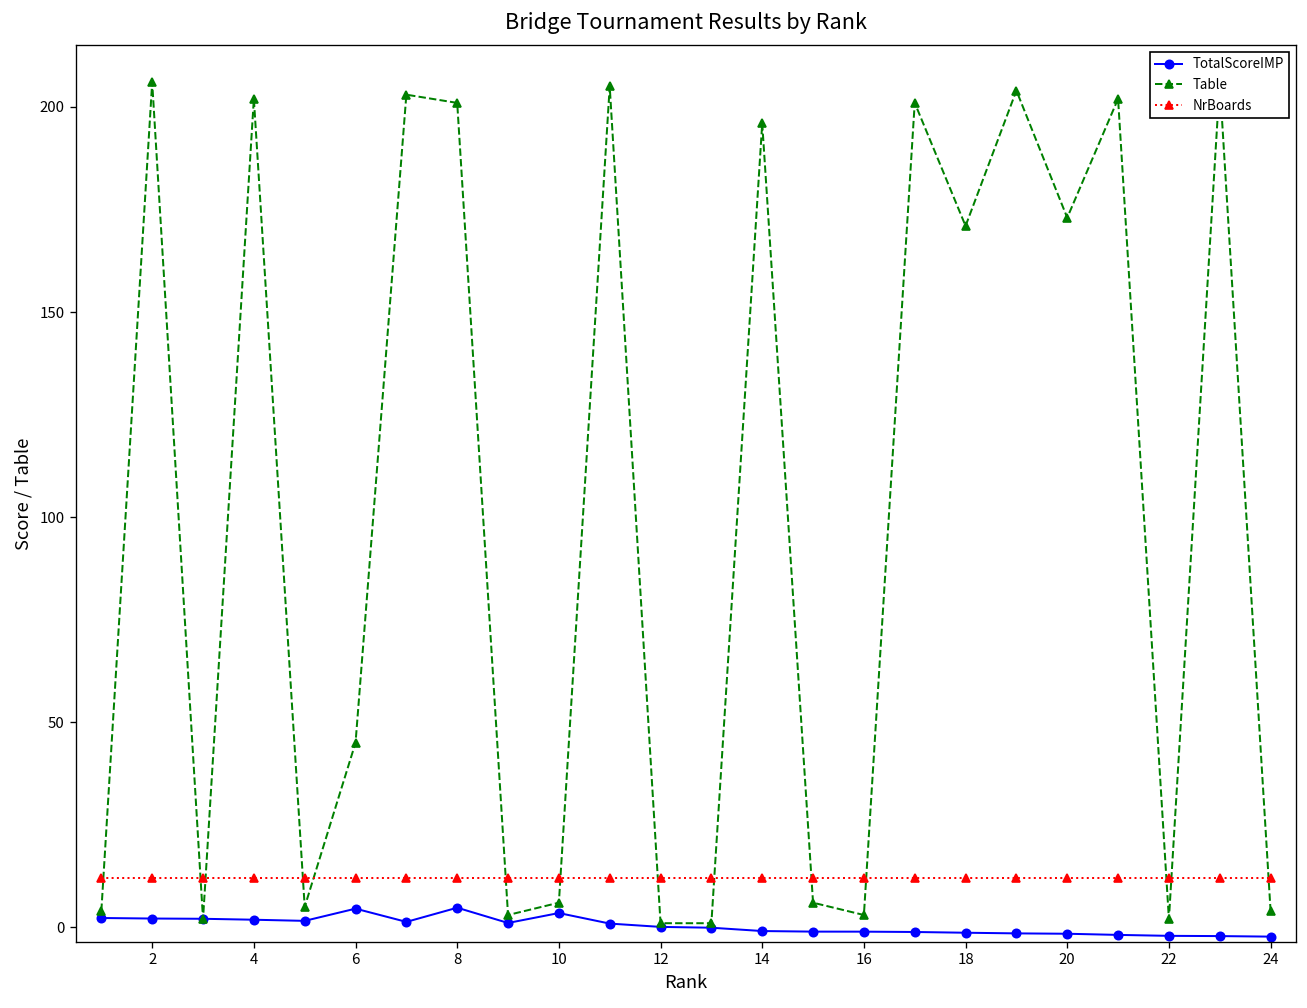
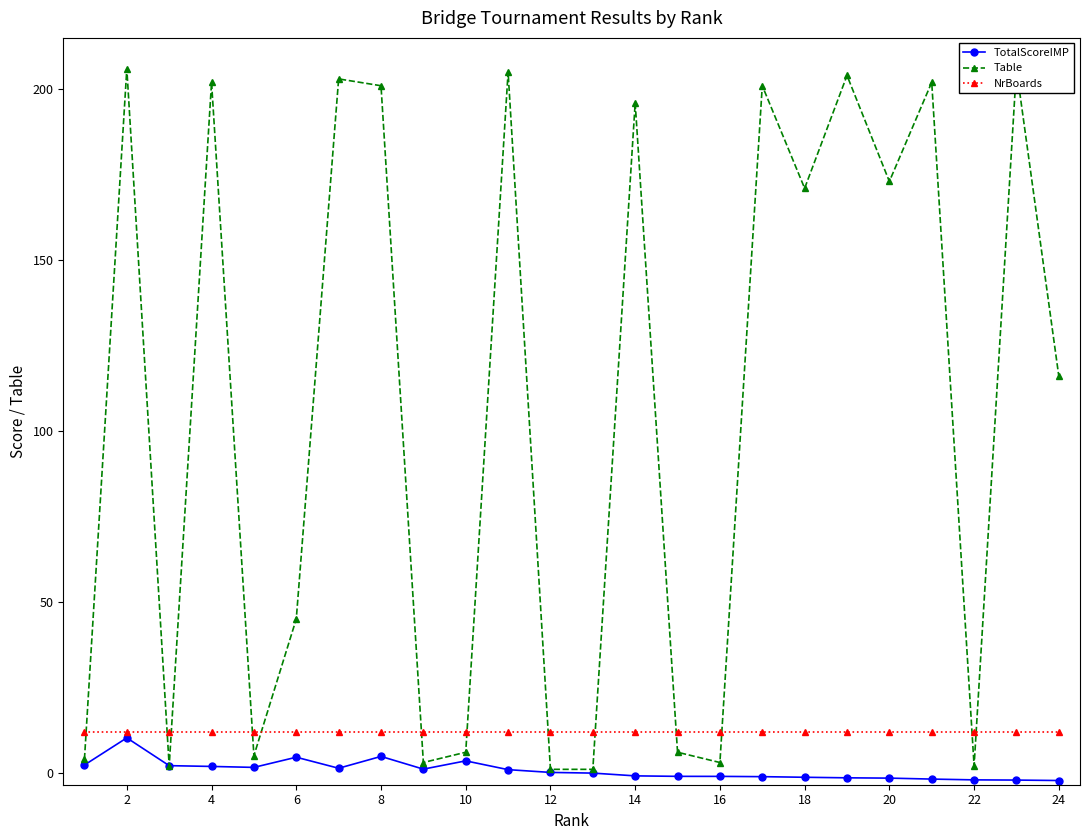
  {
    "TotalScoreIMP": {
-     "2": 2,
+     "2": 10,
      "4": 2,
      "6": 5,
      "8": 5,
      "10": 3,
      "12": 0,
      "14": -1,
      "16": -1,
      "18": -1,
      "20": -2,
      "22": -2,
      "24": -2
    },
    "Table": {
      "2": 206,
      "4": 202,
      "6": 45,
      "8": 201,
      "10": 6,
      "12": 1,
      "14": 196,
      "16": 3,
      "18": 171,
      "20": 173,
      "22": 2,
-     "24": 4
+     "24": 116
    },
    "NrBoards": {
      "2": 12,
      "4": 12,
      "6": 12,
      "8": 12,
      "10": 12,
      "12": 12,
      "14": 12,
      "16": 12,
      "18": 12,
      "20": 12,
      "22": 12,
      "24": 12
    }
  }
